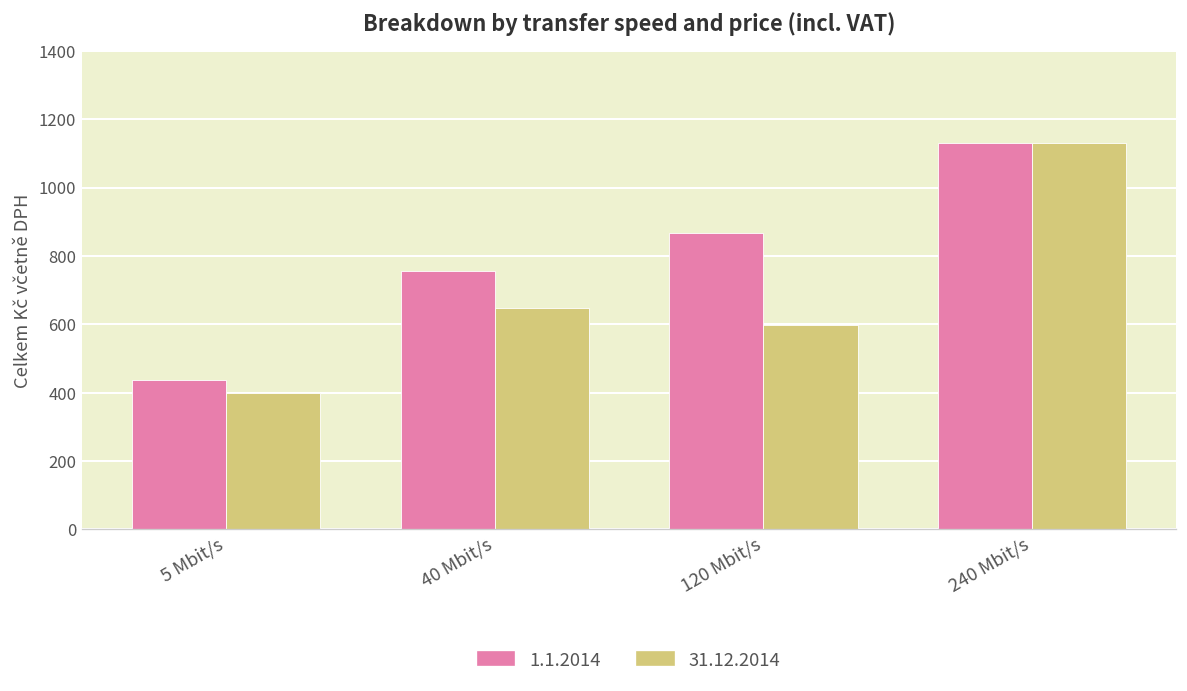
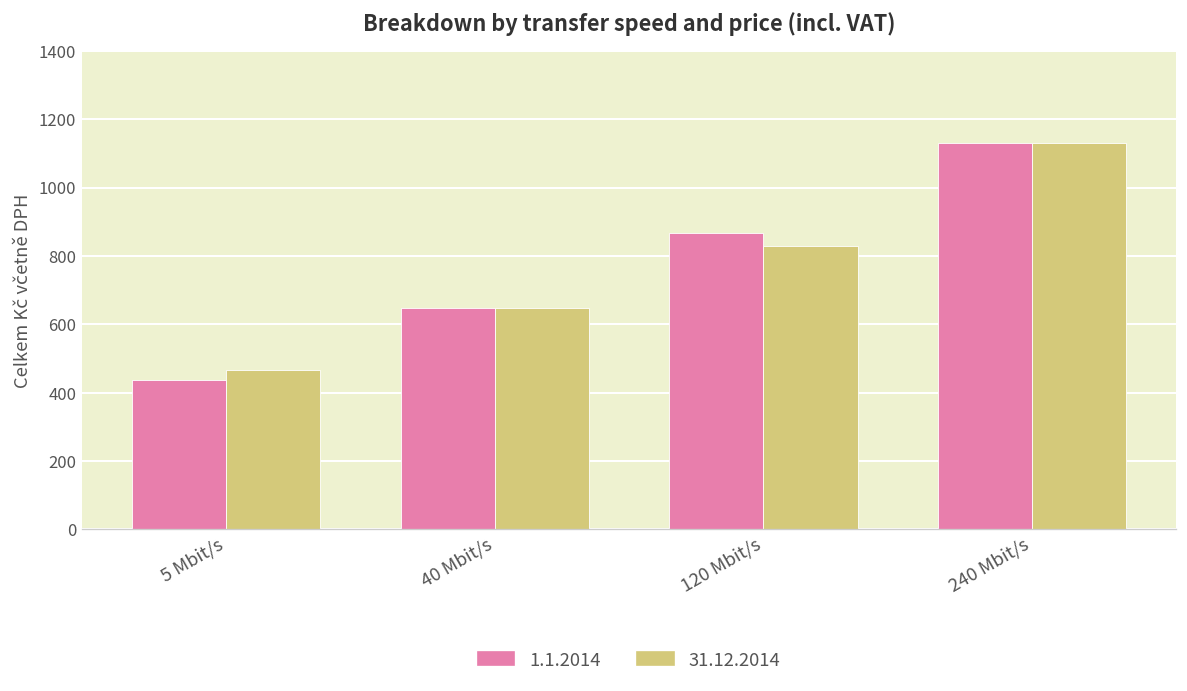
  {
    "1.1.2014": {
      "5 Mbit/s": 440,
-     "40 Mbit/s": 760,
+     "40 Mbit/s": 650,
      "120 Mbit/s": 870,
      "240 Mbit/s": 1130
    },
    "31.12.2014": {
-     "5 Mbit/s": 400,
+     "5 Mbit/s": 470,
      "40 Mbit/s": 650,
-     "120 Mbit/s": 600,
+     "120 Mbit/s": 830,
      "240 Mbit/s": 1130
    }
  }
